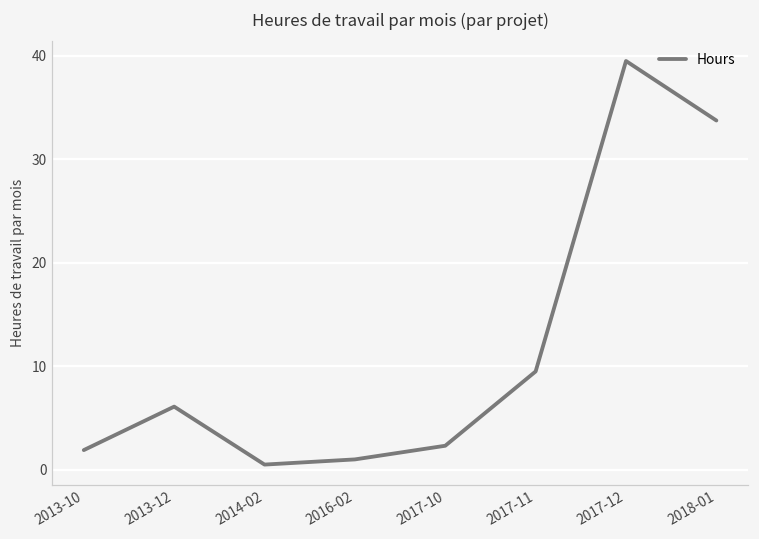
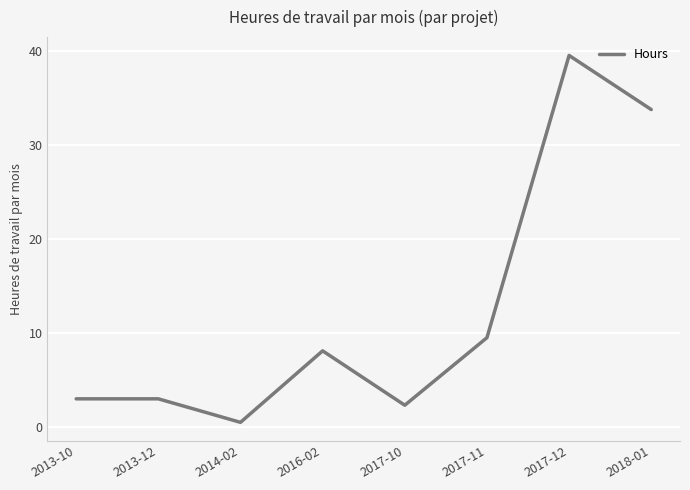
  {
-   "2013-10": 2,
-   "2013-12": 6,
+   "2013-10": 3,
+   "2013-12": 3,
    "2014-02": 1,
-   "2016-02": 1,
+   "2016-02": 8,
    "2017-10": 2,
    "2017-11": 10,
    "2017-12": 40,
    "2018-01": 34
  }
